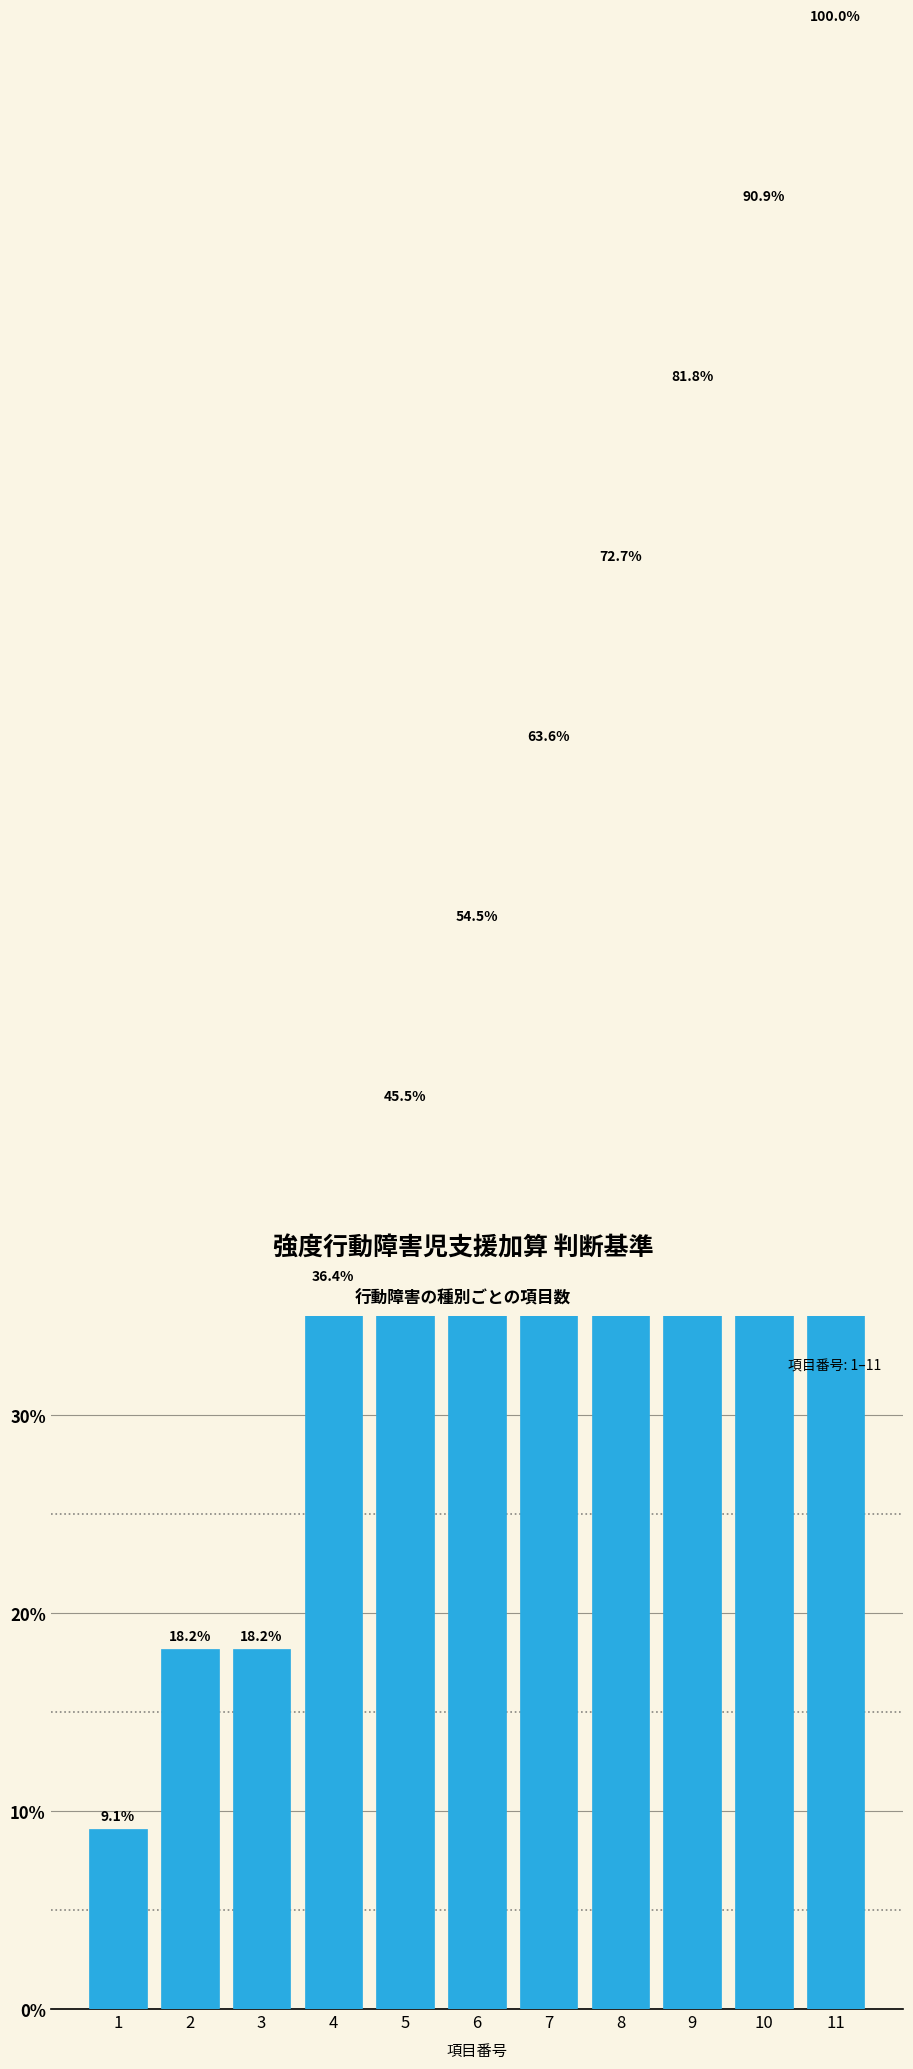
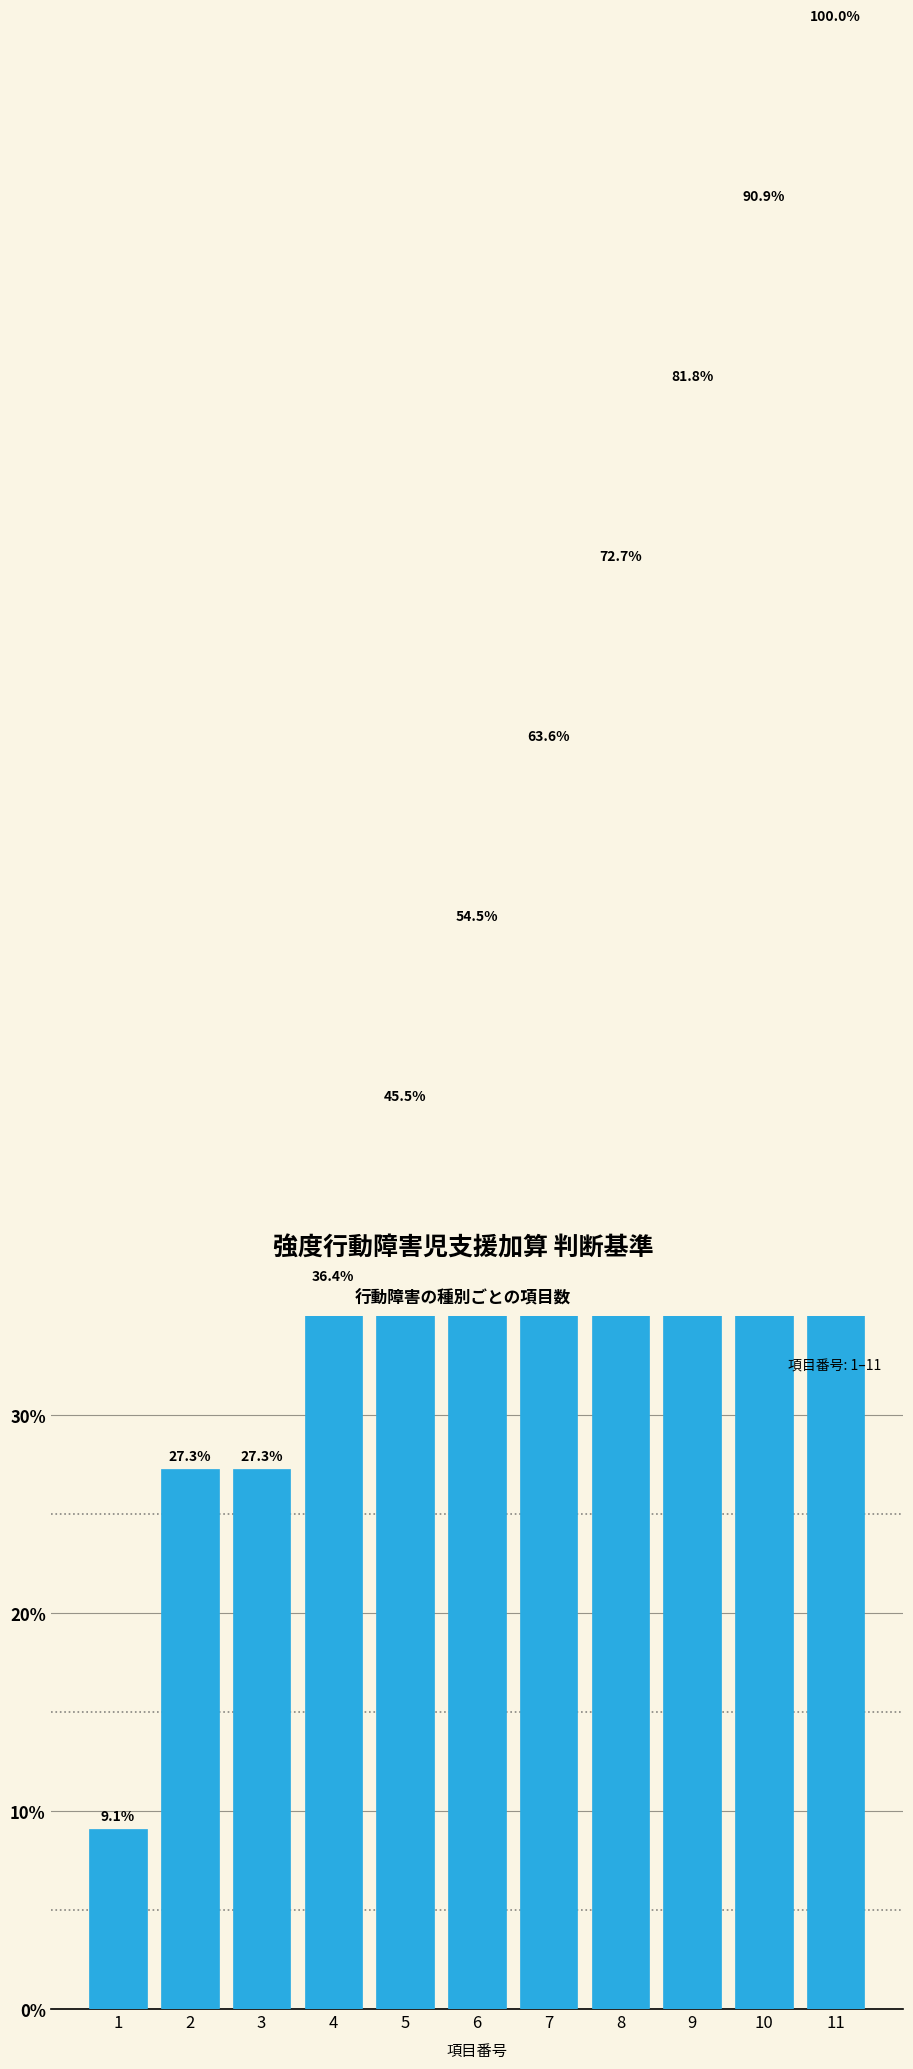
  {
    "1": "9.1%",
-   "2": "18.2%",
-   "3": "18.2%"
+   "2": "27.3%",
+   "3": "27.3%"
  }
